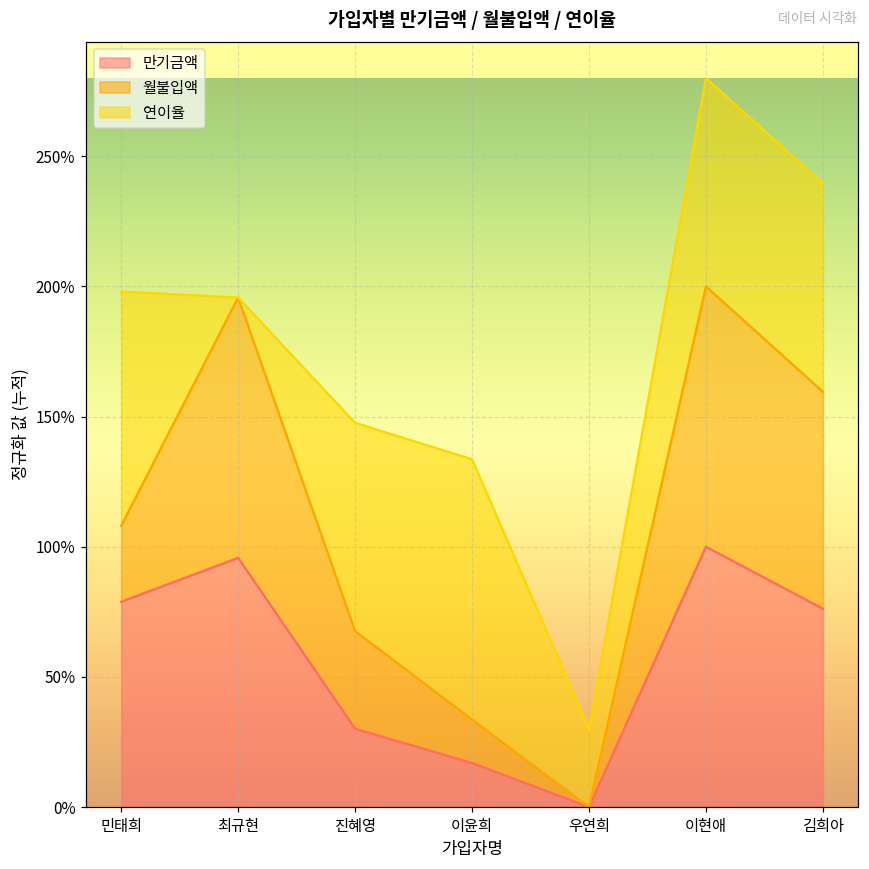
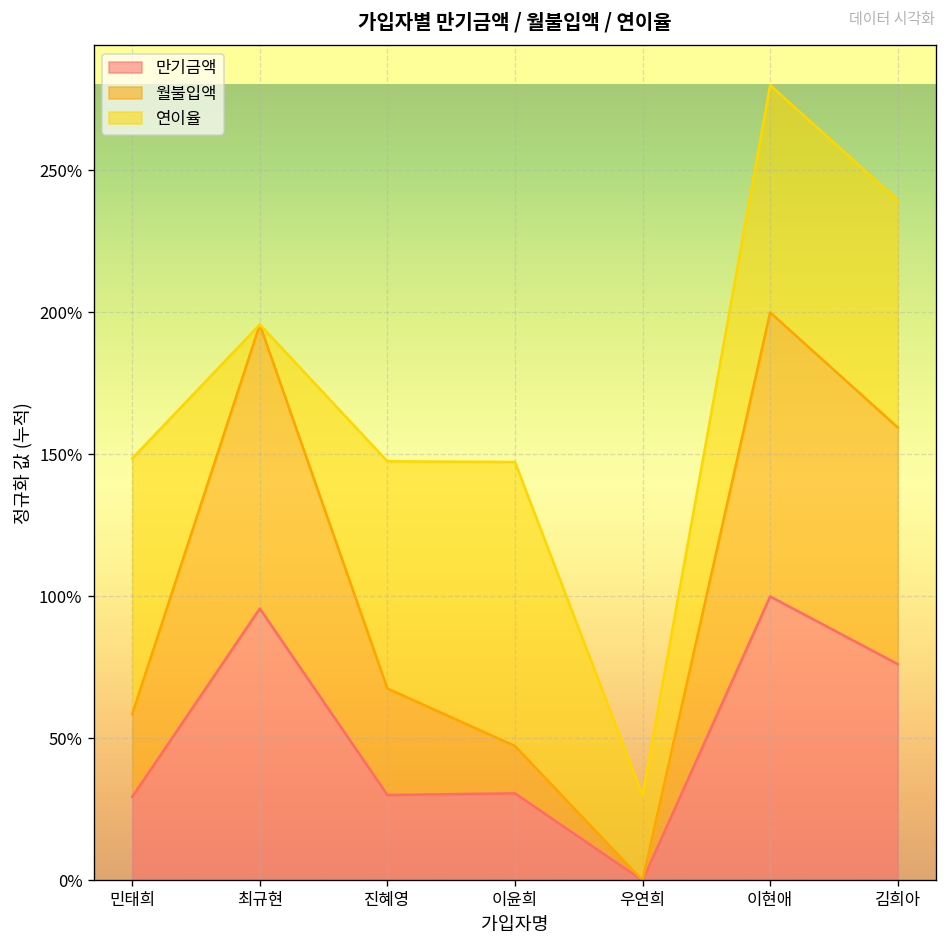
  {
    "만기금액": {
-     "민태희": "79%",
+     "민태희": "29%",
      "최규현": "96%",
      "진혜영": "30%",
-     "이윤희": "17%",
+     "이윤희": "31%",
      "이현애": "100%",
      "김희아": "76%"
    }
  }
